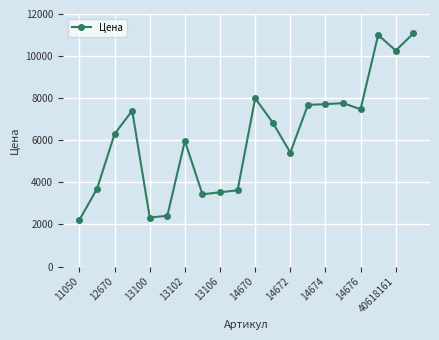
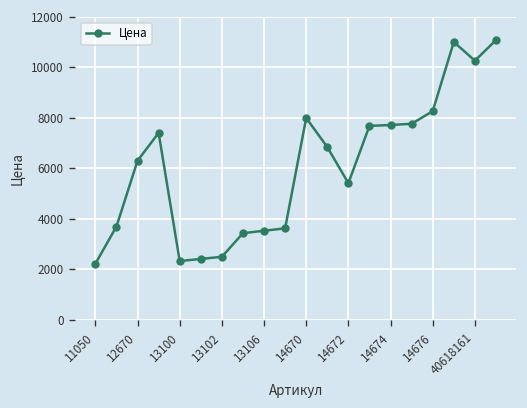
  {
    "11050": 2200,
    "12670": 6300,
    "13100": 2300,
-   "13102": 6000,
+   "13102": 2500,
    "13106": 3500,
    "14670": 8000,
    "14672": 5400,
    "14674": 7700,
-   "14676": 7500,
+   "14676": 8300,
    "40618161": 10300
  }
